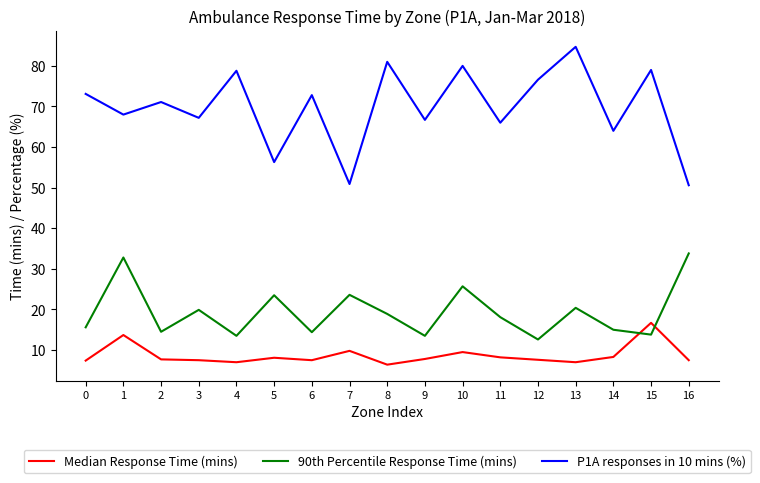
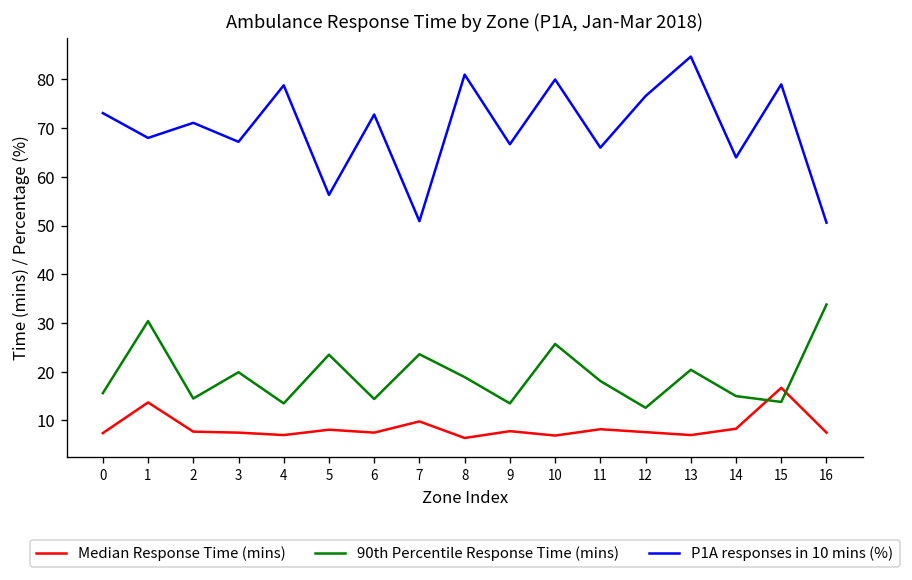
  {
    "Median Response Time (mins)": {
      "0": 7,
      "1": 14,
      "2": 8,
      "3": 8,
      "4": 7,
      "5": 8,
      "6": 8,
      "7": 10,
      "8": 6,
      "9": 8,
-     "10": 10,
+     "10": 7,
      "11": 8,
      "12": 8,
      "13": 7,
      "14": 8,
      "15": 17,
      "16": 8
    },
    "90th Percentile Response Time (mins)": {
      "0": 16,
-     "1": 33,
+     "1": 30,
      "2": 15,
      "3": 20,
      "4": 14,
      "5": 24,
      "6": 14,
      "7": 24,
      "8": 19,
      "9": 14,
      "10": 26,
      "11": 18,
      "12": 13,
      "13": 20,
      "14": 15,
      "15": 14,
      "16": 34
    },
    "P1A responses in 10 mins (%)": {
      "0": 73,
      "1": 68,
      "2": 71,
      "3": 67,
      "4": 79,
      "5": 56,
      "6": 73,
      "7": 51,
      "8": 81,
      "9": 67,
      "10": 80,
      "11": 66,
      "12": 77,
      "13": 85,
      "14": 64,
      "15": 79,
      "16": 51
    }
  }
